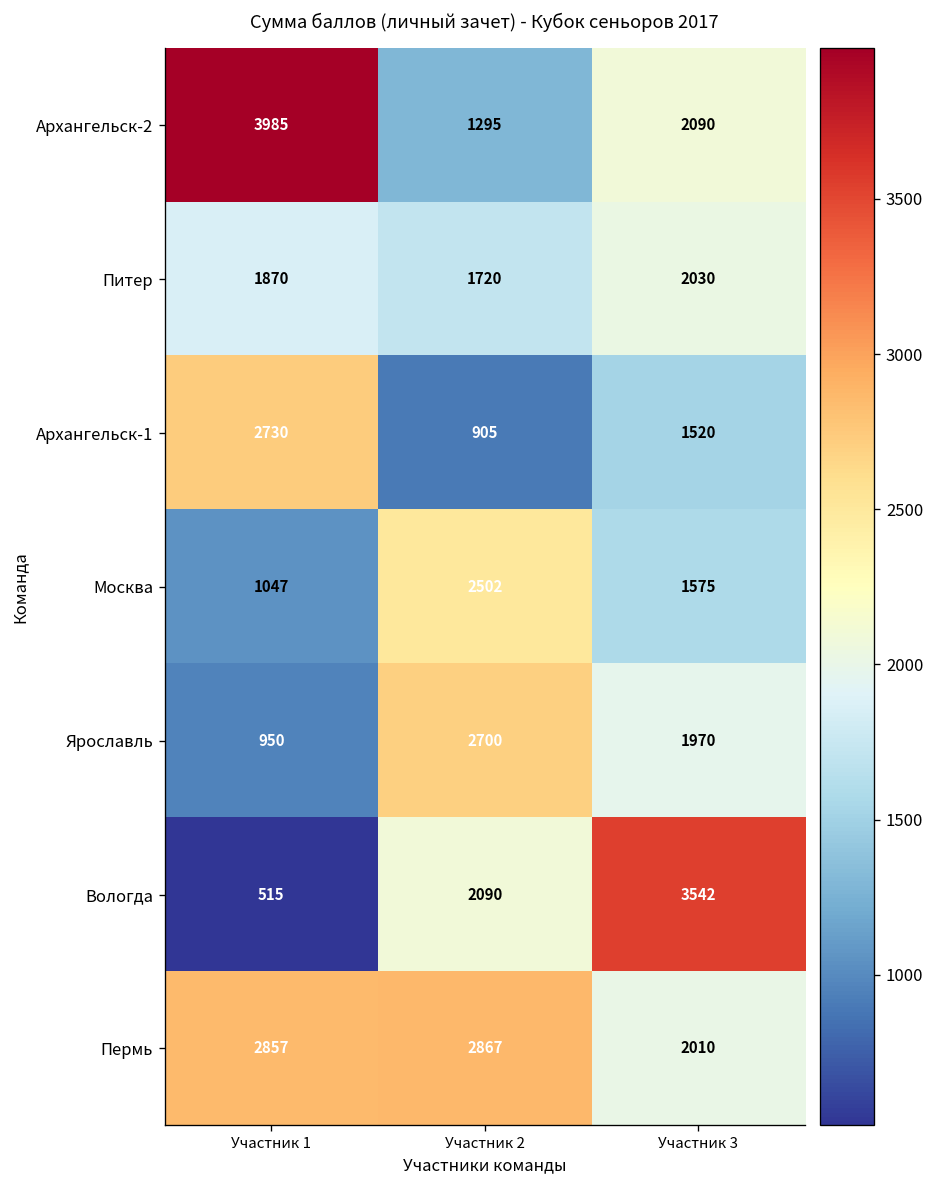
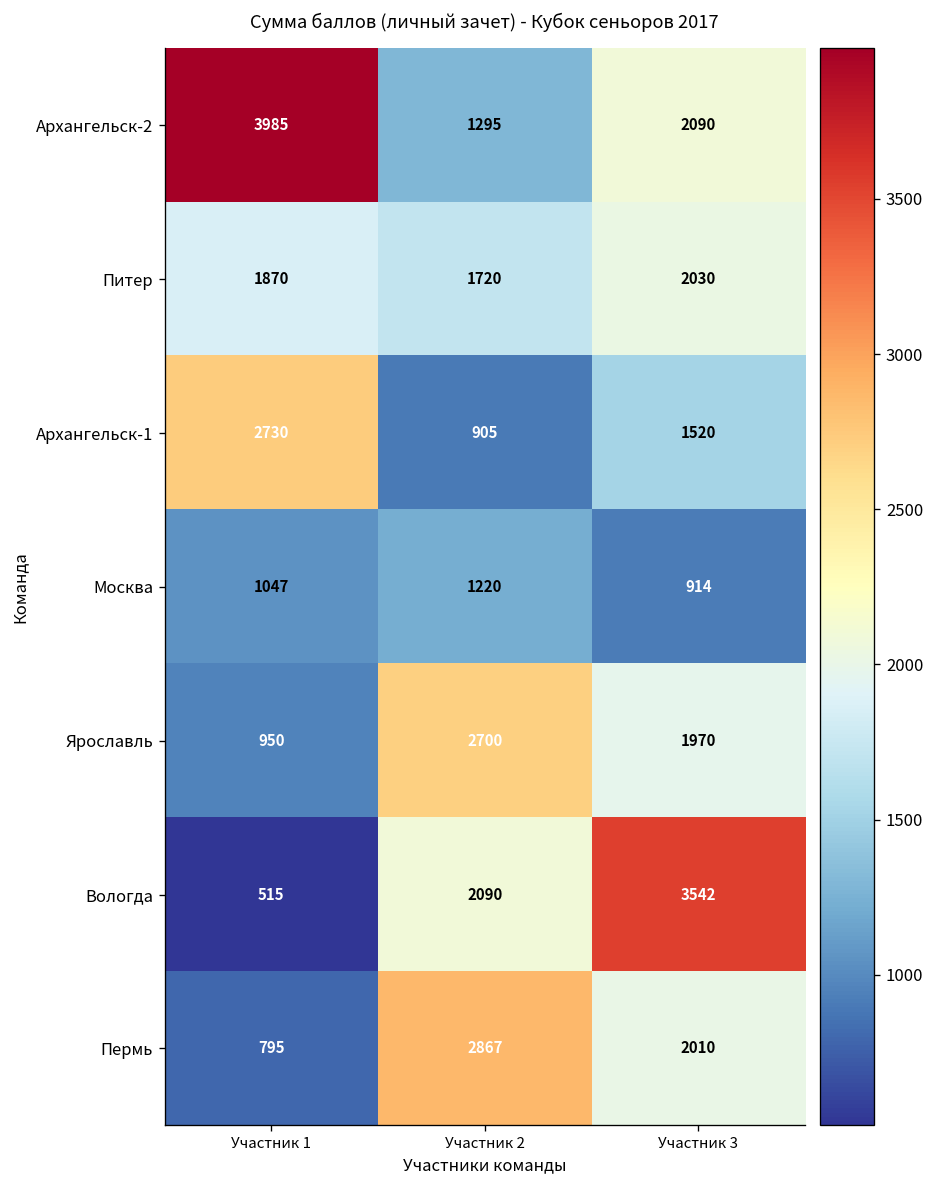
  {
    "Архангельск-2": {
      "Участник 1": 3985,
      "Участник 2": 1295,
      "Участник 3": 2090
    },
    "Питер": {
      "Участник 1": 1870,
      "Участник 2": 1720,
      "Участник 3": 2030
    },
    "Архангельск-1": {
      "Участник 1": 2730,
      "Участник 2": 905,
      "Участник 3": 1520
    },
    "Москва": {
      "Участник 1": 1047,
-     "Участник 2": 2502,
-     "Участник 3": 1575
+     "Участник 2": 1220,
+     "Участник 3": 914
    },
    "Ярославль": {
      "Участник 1": 950,
      "Участник 2": 2700,
      "Участник 3": 1970
    },
    "Вологда": {
      "Участник 1": 515,
      "Участник 2": 2090,
      "Участник 3": 3542
    },
    "Пермь": {
-     "Участник 1": 2857,
+     "Участник 1": 795,
      "Участник 2": 2867,
      "Участник 3": 2010
    }
  }
